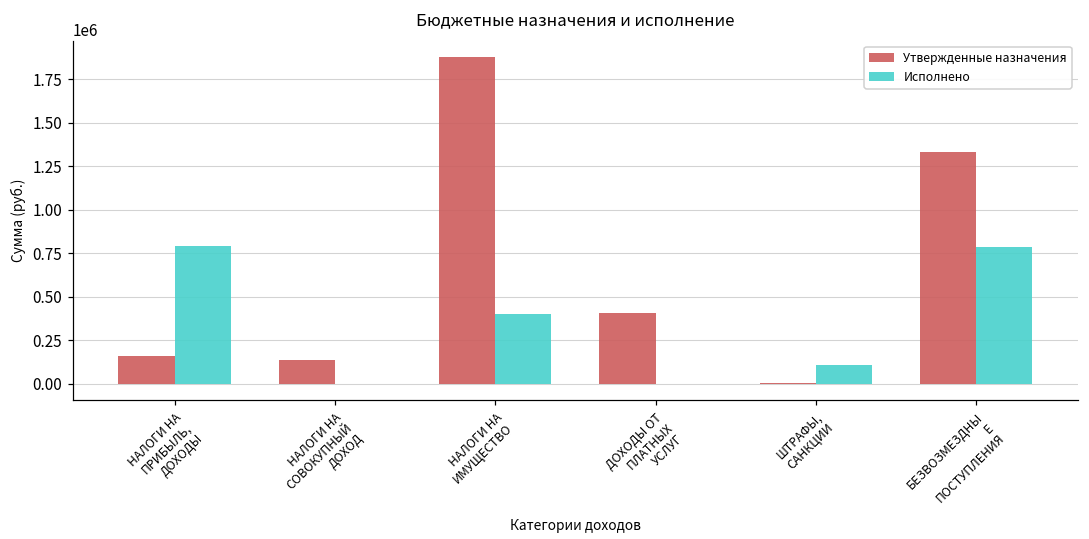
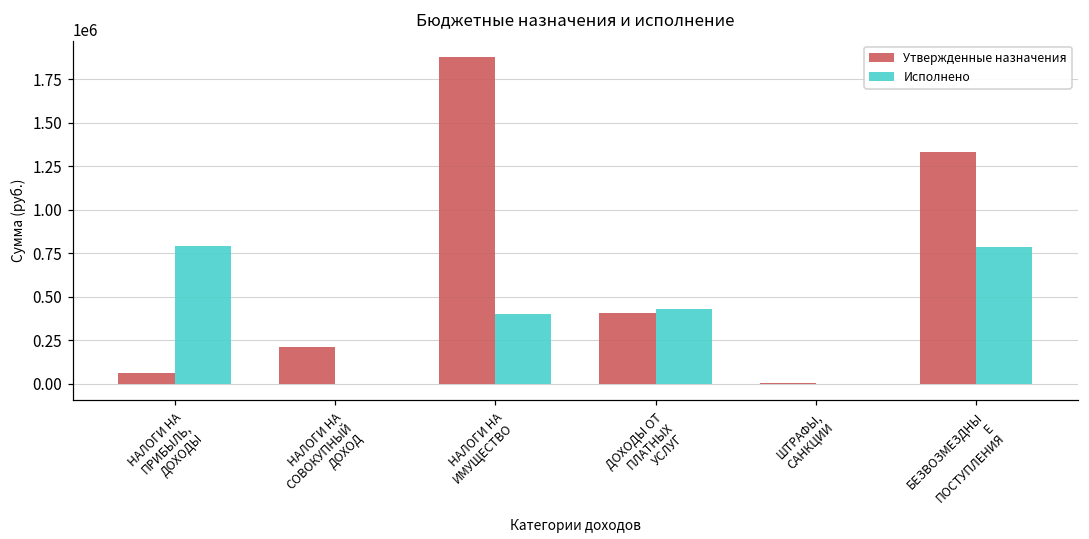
  {
    "Утвержденные назначения": {
-     "НАЛОГИ НА ПРИБЫЛЬ, ДОХОДЫ": 160000,
-     "НАЛОГИ НА СОВОКУПНЫЙ ДОХОД": 140000,
+     "НАЛОГИ НА ПРИБЫЛЬ, ДОХОДЫ": 60000,
+     "НАЛОГИ НА СОВОКУПНЫЙ ДОХОД": 210000,
      "НАЛОГИ НА ИМУЩЕСТВО": 1880000,
      "ДОХОДЫ ОТ ПЛАТНЫХ УСЛУГ": 410000,
      "БЕЗВОЗМЕЗДНЫ Е ПОСТУПЛЕНИЯ": 1330000
    },
    "Исполнено": {
      "НАЛОГИ НА ПРИБЫЛЬ, ДОХОДЫ": 790000,
      "НАЛОГИ НА ИМУЩЕСТВО": 400000,
-     "ДОХОДЫ ОТ ПЛАТНЫХ УСЛУГ": 0,
-     "ШТРАФЫ, САНКЦИИ": 110000,
+     "ДОХОДЫ ОТ ПЛАТНЫХ УСЛУГ": 430000,
+     "ШТРАФЫ, САНКЦИИ": 0,
      "БЕЗВОЗМЕЗДНЫ Е ПОСТУПЛЕНИЯ": 790000
    }
  }
